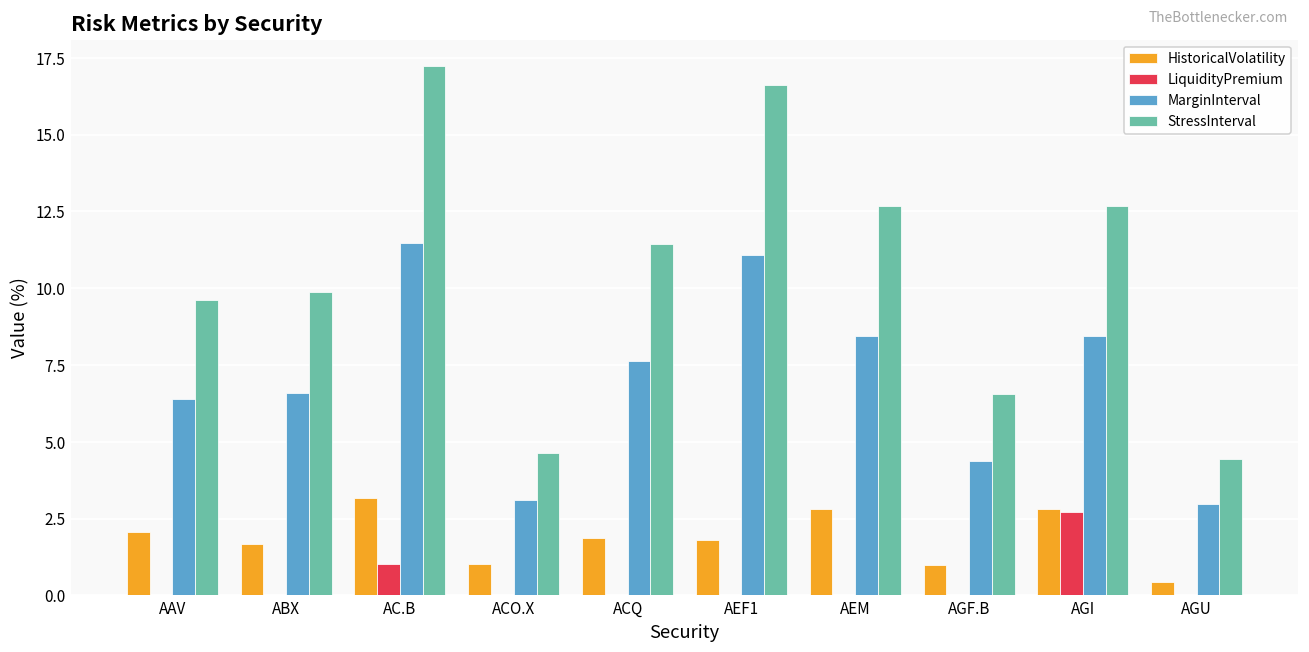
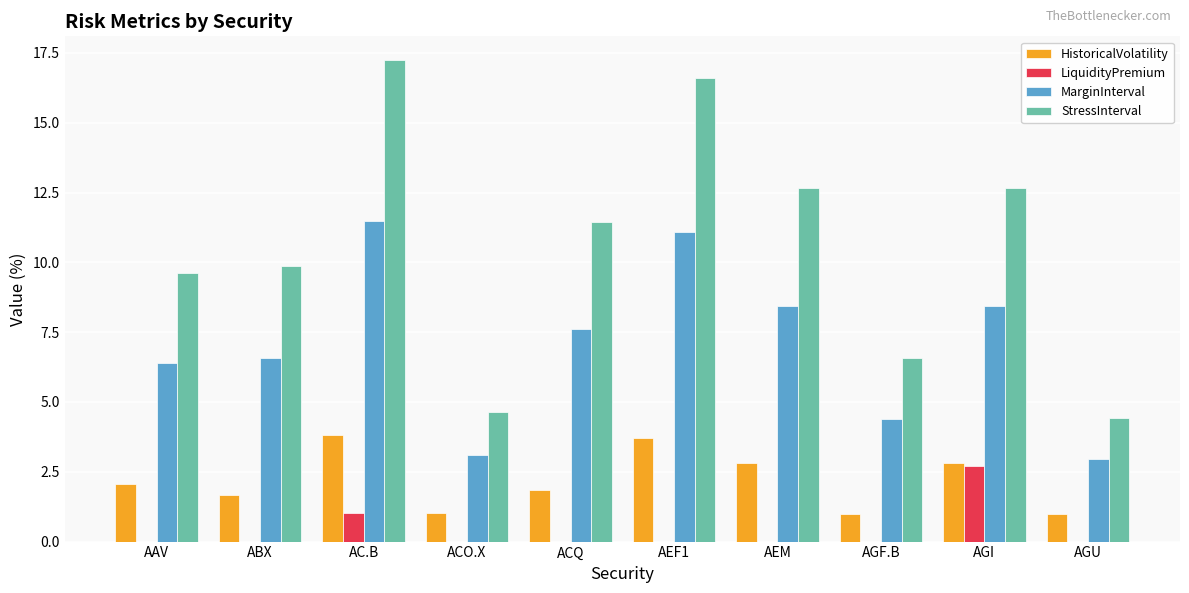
  {
    "HistoricalVolatility": {
      "AAV": 2.1,
      "ABX": 1.7,
-     "AC.B": 3.2,
+     "AC.B": 3.8,
      "ACO.X": 1.0,
      "ACQ": 1.9,
-     "AEF1": 1.8,
+     "AEF1": 3.7,
      "AEM": 2.8,
      "AGF.B": 1.0,
      "AGI": 2.8,
-     "AGU": 0.4
+     "AGU": 1.0
    },
    "LiquidityPremium": {
      "AAV": 0.0,
      "ABX": 0.0,
      "AC.B": 1.0,
      "ACO.X": 0.0,
      "ACQ": 0.0,
      "AEF1": 0.0,
      "AEM": 0.0,
      "AGF.B": 0.0,
      "AGI": 2.7,
      "AGU": 0.0
    }
  }
